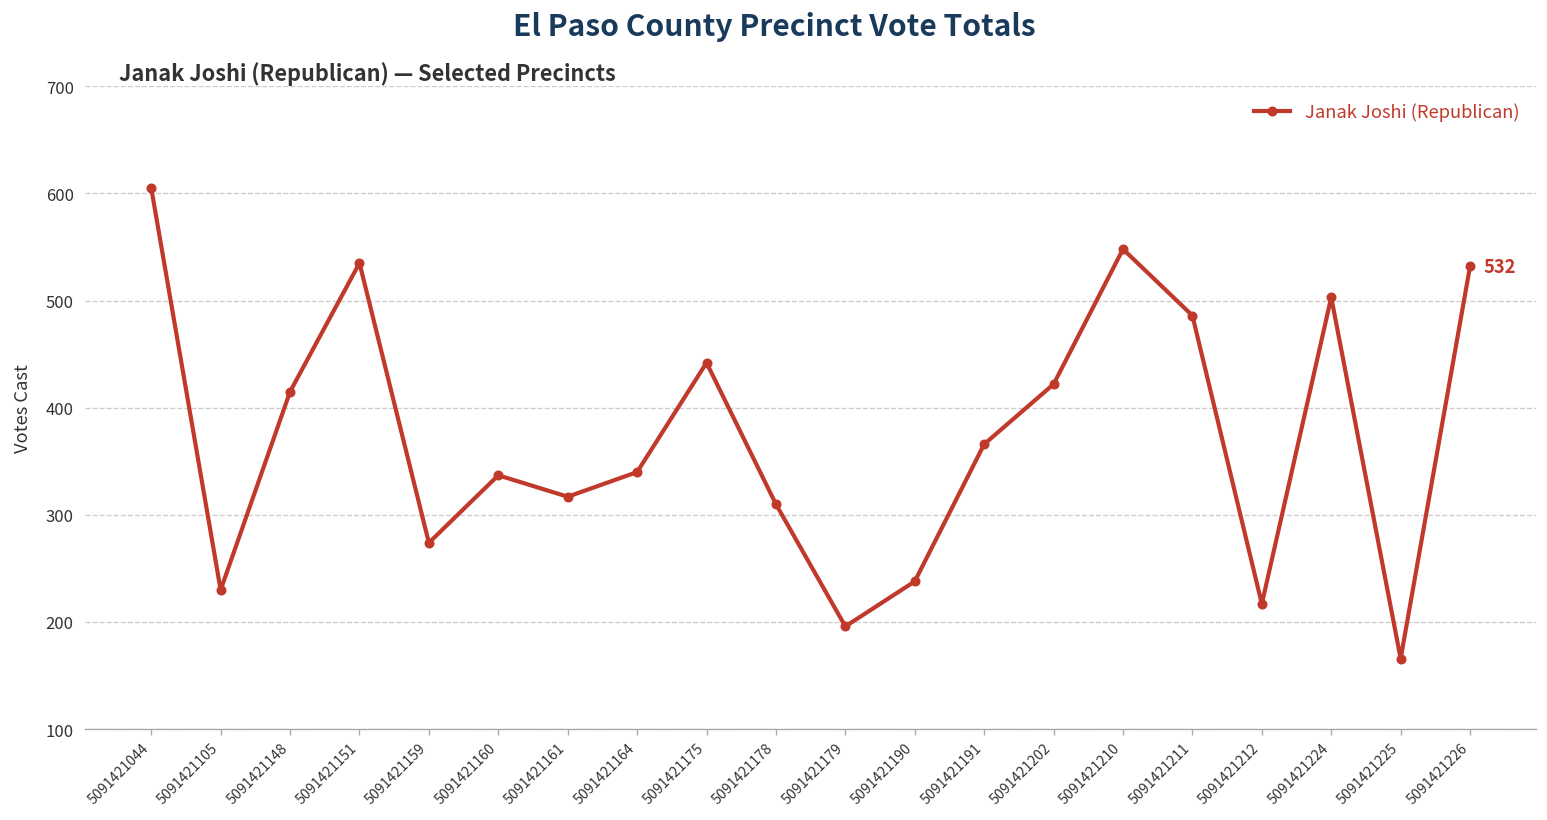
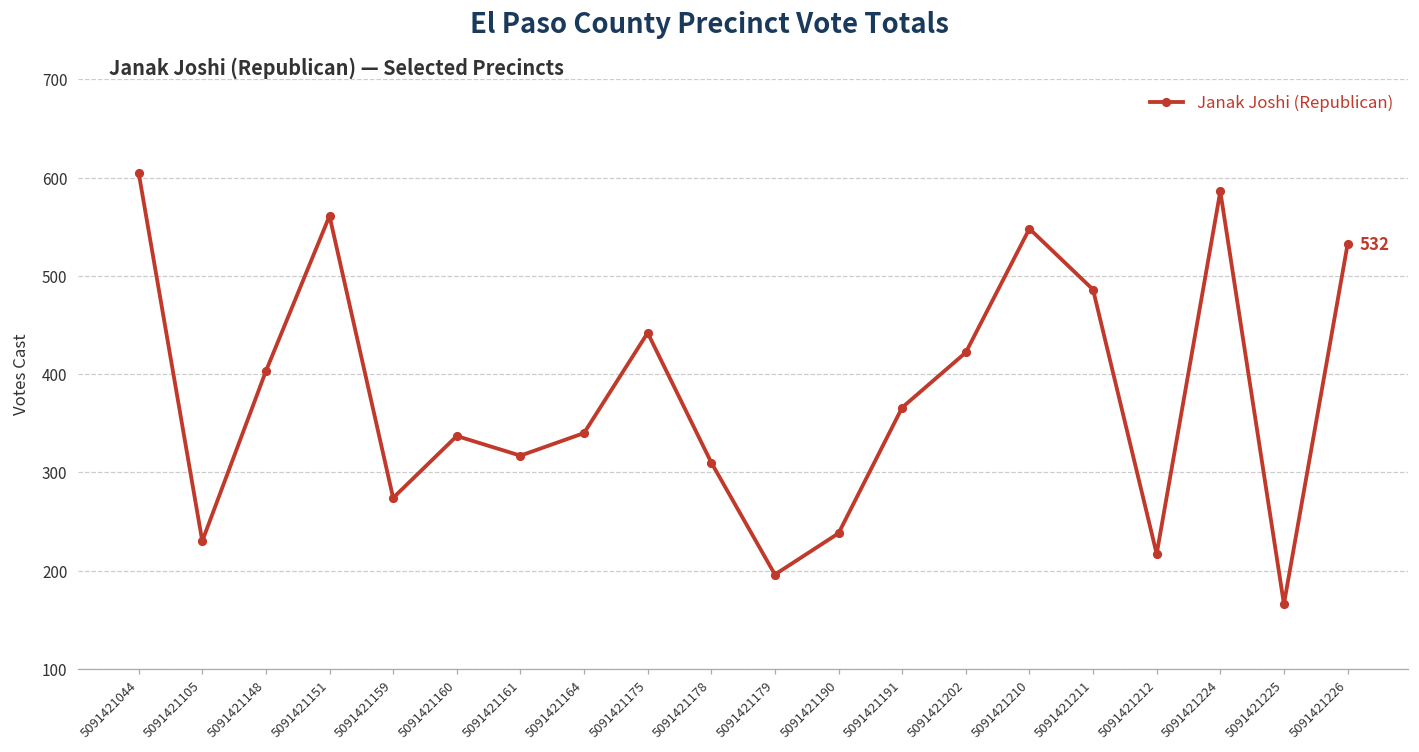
  {
    "5091421044": 610,
    "5091421105": 230,
-   "5091421148": 420,
-   "5091421151": 540,
+   "5091421148": 400,
+   "5091421151": 560,
    "5091421159": 270,
    "5091421160": 340,
    "5091421161": 320,
    "5091421164": 340,
    "5091421175": 440,
    "5091421178": 310,
    "5091421179": 200,
    "5091421190": 240,
    "5091421191": 370,
    "5091421202": 420,
    "5091421210": 550,
    "5091421211": 490,
    "5091421212": 220,
-   "5091421224": 500,
+   "5091421224": 590,
    "5091421225": 170
  }
